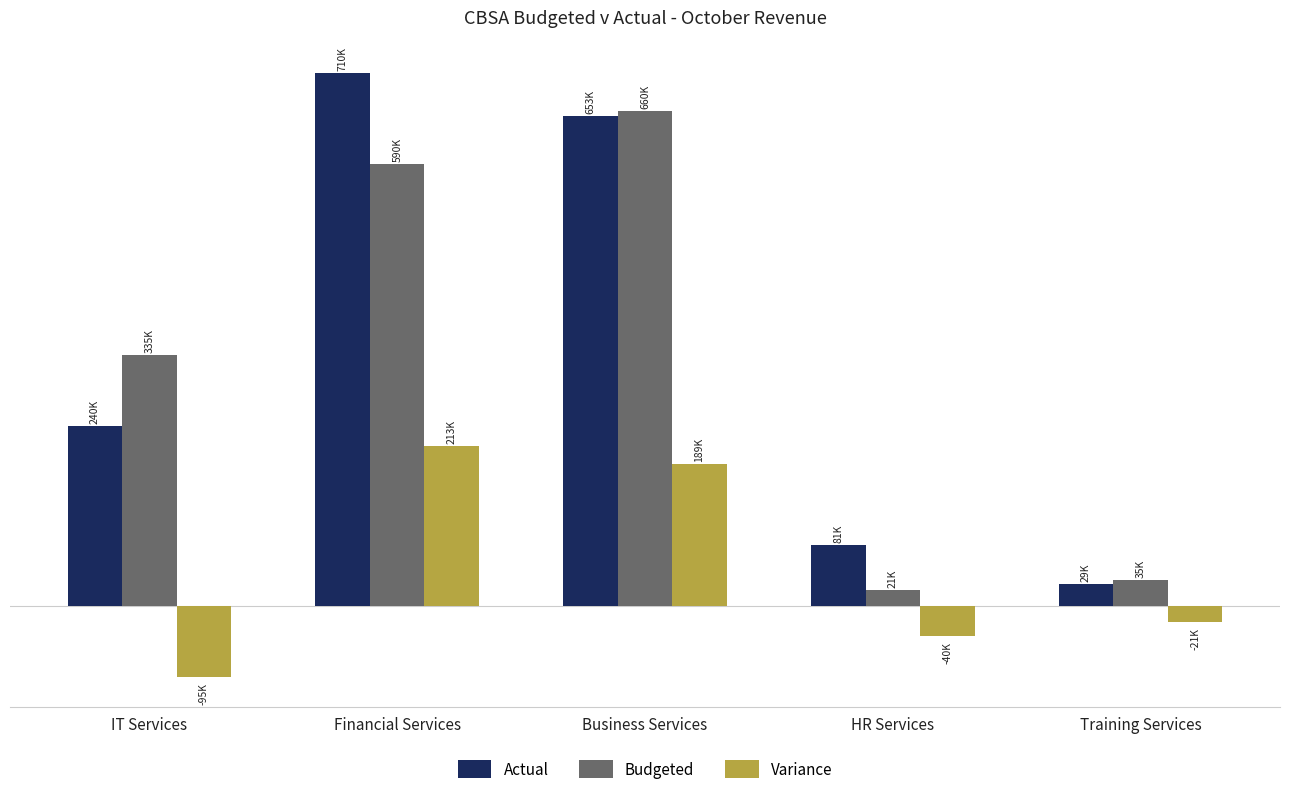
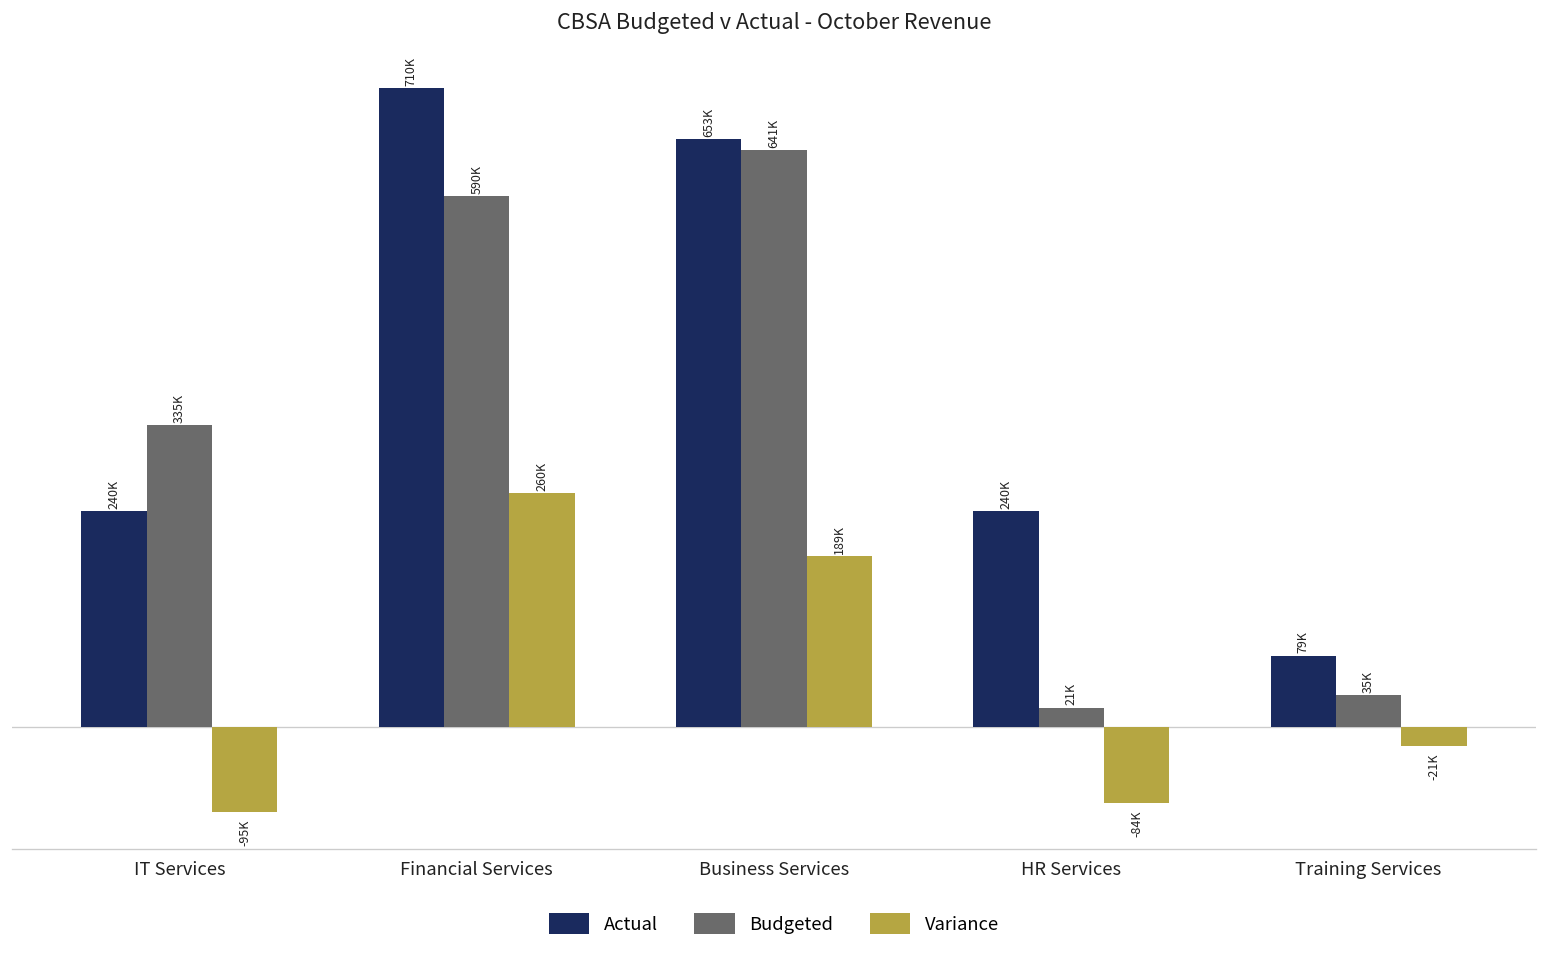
  {
    "Actual": {
      "IT Services": "240K",
      "Financial Services": "710K",
      "Business Services": "653K",
-     "HR Services": "81K",
-     "Training Services": "29K"
+     "HR Services": "240K",
+     "Training Services": "79K"
    },
    "Budgeted": {
      "IT Services": "335K",
      "Financial Services": "590K",
-     "Business Services": "660K",
+     "Business Services": "641K",
      "HR Services": "21K",
      "Training Services": "35K"
    },
    "Variance": {
      "IT Services": "-95K",
-     "Financial Services": "213K",
+     "Financial Services": "260K",
      "Business Services": "189K",
-     "HR Services": "-40K",
+     "HR Services": "-84K",
      "Training Services": "-21K"
    }
  }
